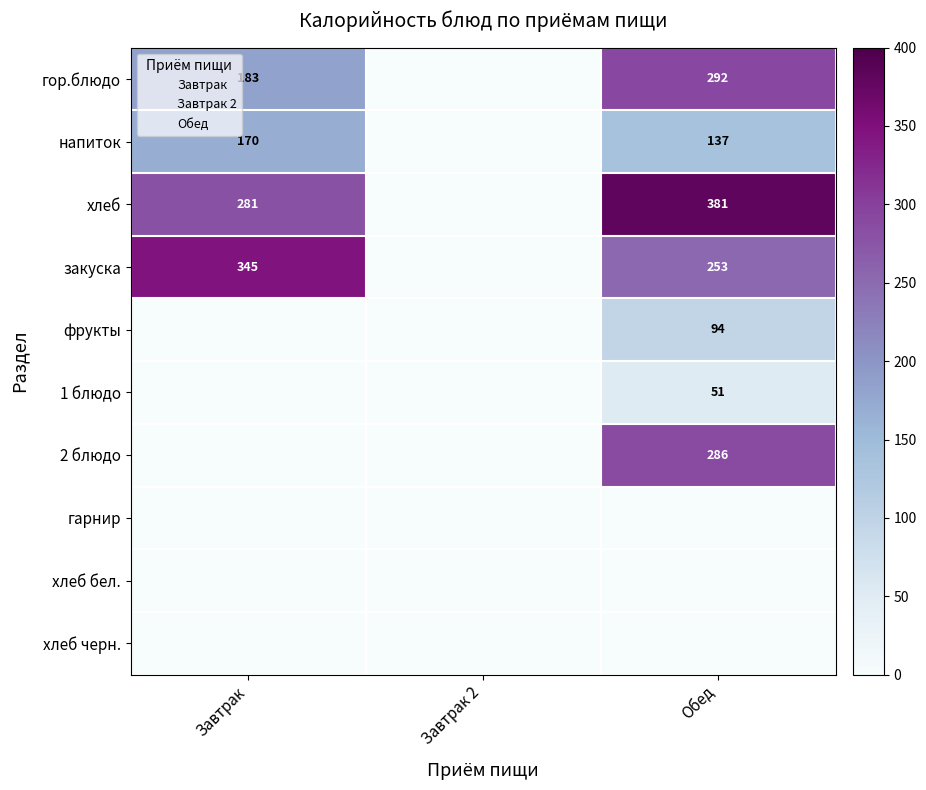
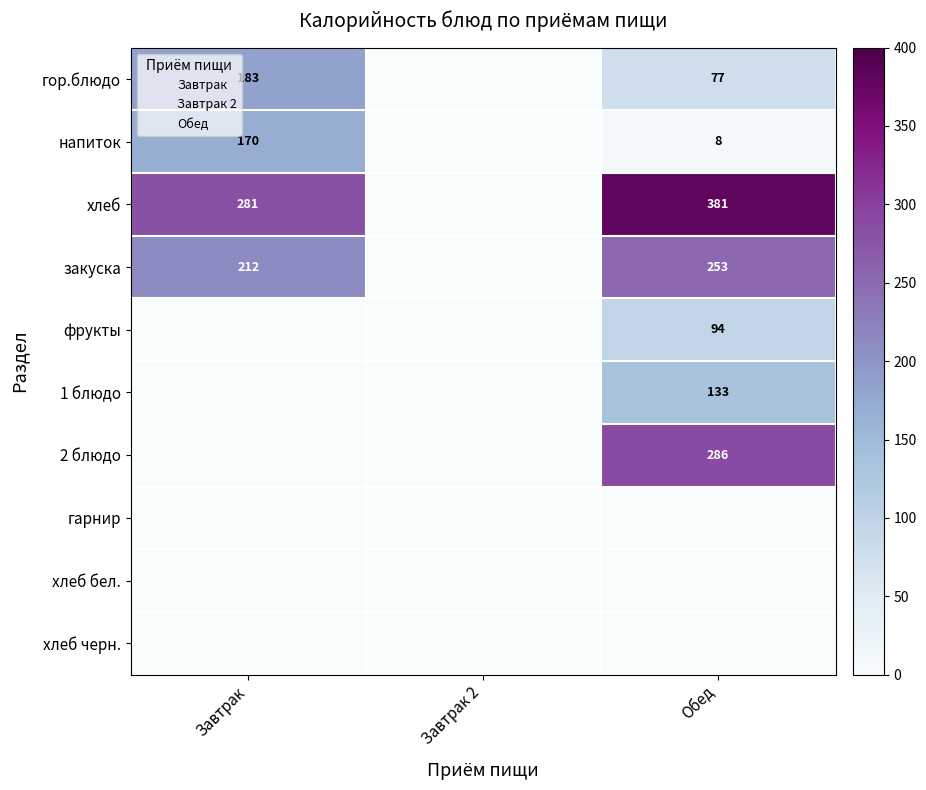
  {
    "гор.блюдо": {
-     "Обед": 292
+     "Обед": 77
    },
    "напиток": {
-     "Обед": 137
+     "Обед": 8
    },
    "хлеб": {
      "Завтрак": 281,
      "Обед": 381
    },
    "закуска": {
-     "Завтрак": 345,
+     "Завтрак": 212,
      "Обед": 253
    },
    "фрукты": {
      "Обед": 94
    },
    "1 блюдо": {
-     "Обед": 51
+     "Обед": 133
    },
    "2 блюдо": {
      "Обед": 286
    }
  }
